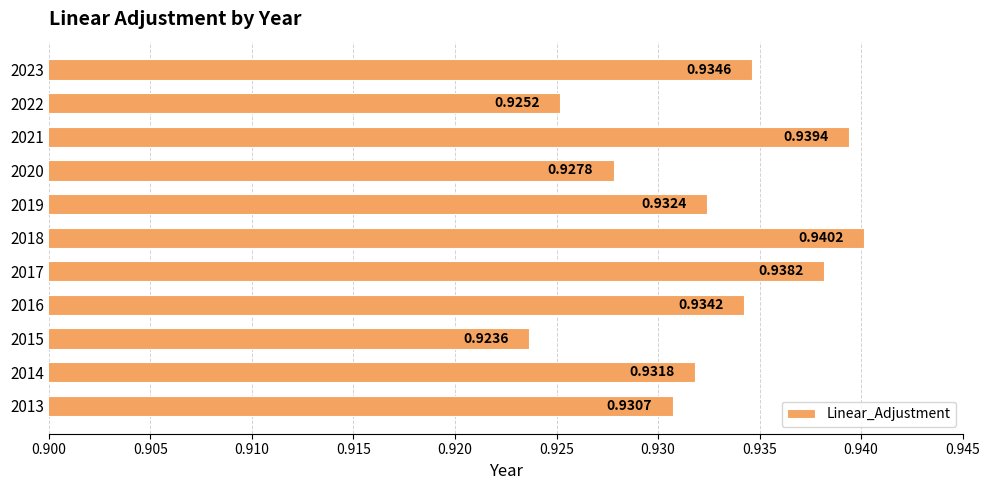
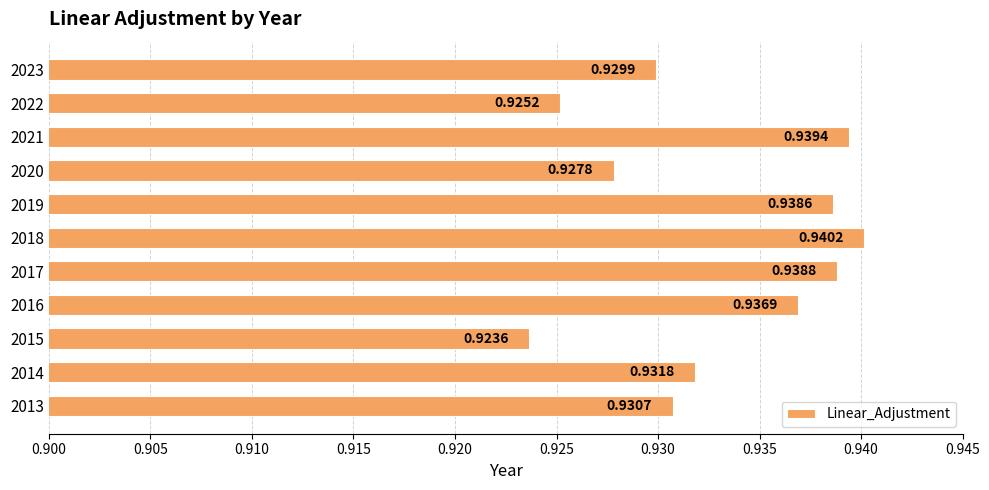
  {
-   "2023": 0.9346,
+   "2023": 0.9299,
    "2022": 0.9252,
    "2021": 0.9394,
    "2020": 0.9278,
-   "2019": 0.9324,
+   "2019": 0.9386,
    "2018": 0.9402,
-   "2017": 0.9382,
-   "2016": 0.9342,
+   "2017": 0.9388,
+   "2016": 0.9369,
    "2015": 0.9236,
    "2014": 0.9318,
    "2013": 0.9307
  }
